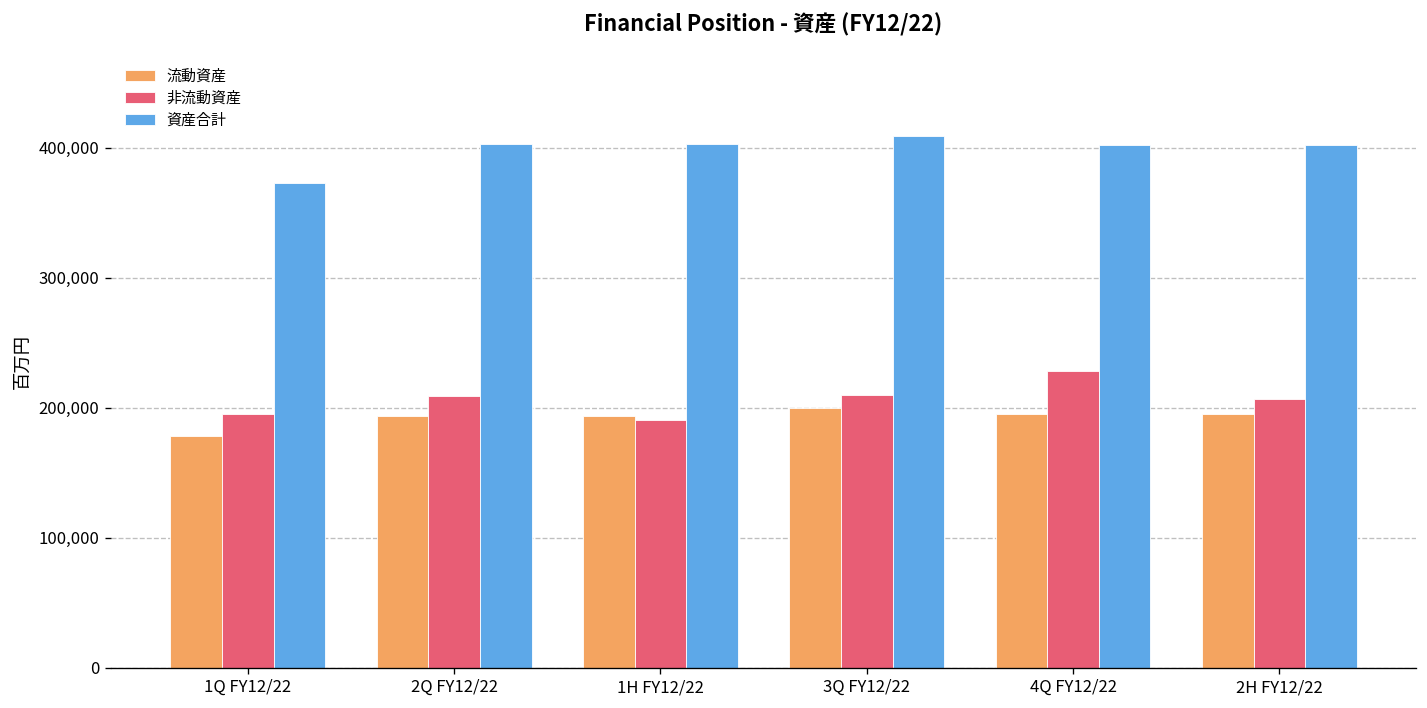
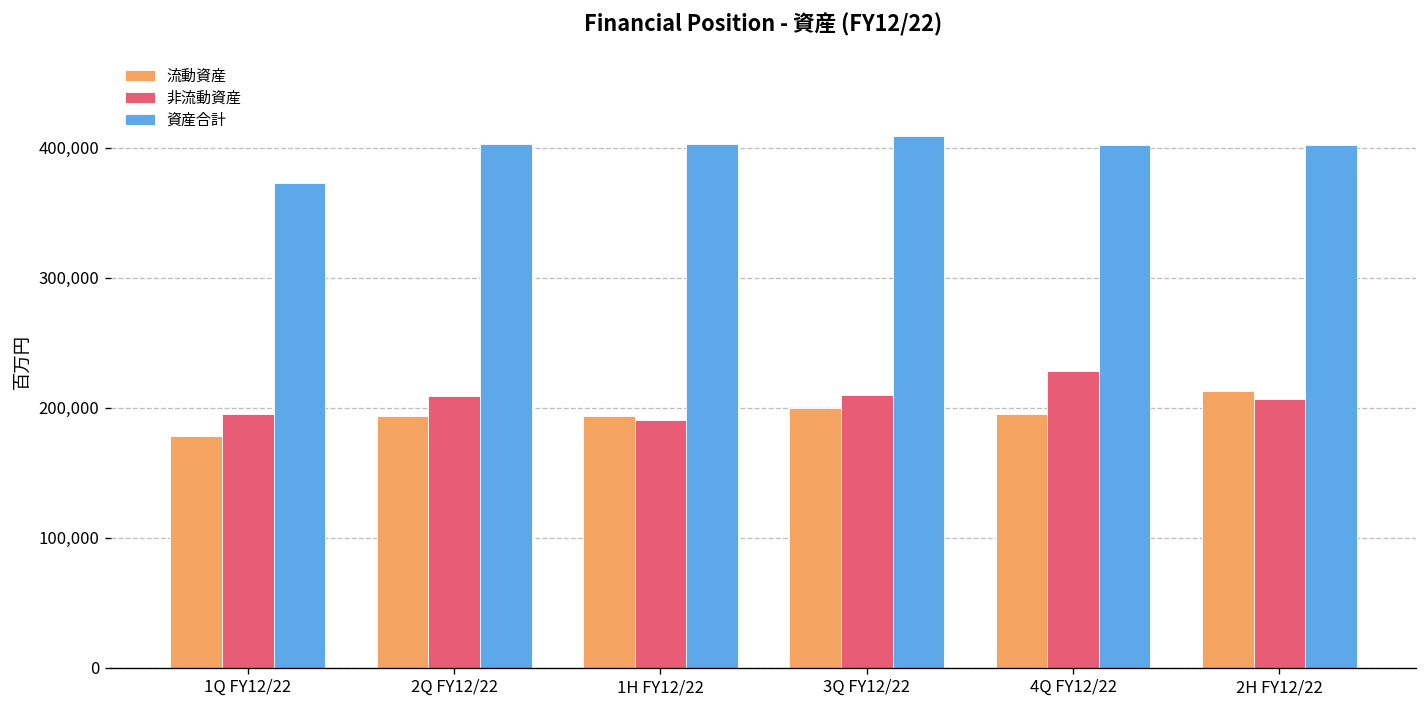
  {
    "流動資産": {
      "1Q FY12/22": "178,000",
      "2Q FY12/22": "194,000",
      "1H FY12/22": "194,000",
      "3Q FY12/22": "199,000",
      "4Q FY12/22": "195,000",
-     "2H FY12/22": "195,000"
+     "2H FY12/22": "213,000"
    },
    "非流動資産": {
      "1Q FY12/22": "195,000",
      "2Q FY12/22": "209,000",
      "1H FY12/22": "191,000",
      "3Q FY12/22": "210,000",
      "4Q FY12/22": "228,000",
      "2H FY12/22": "207,000"
    },
    "資産合計": {
      "1Q FY12/22": "373,000",
      "2Q FY12/22": "403,000",
      "1H FY12/22": "403,000",
      "3Q FY12/22": "409,000",
      "4Q FY12/22": "402,000",
      "2H FY12/22": "402,000"
    }
  }
